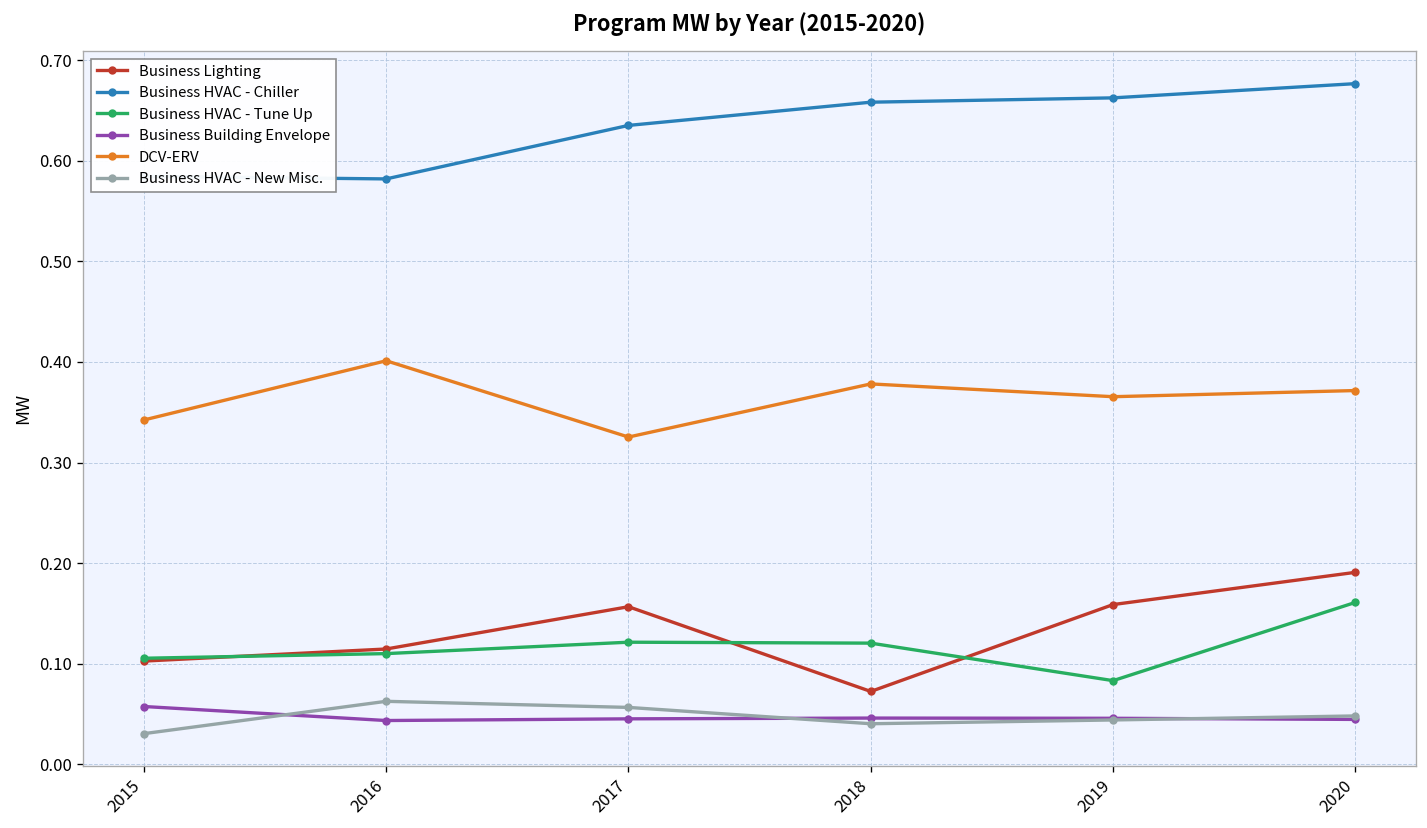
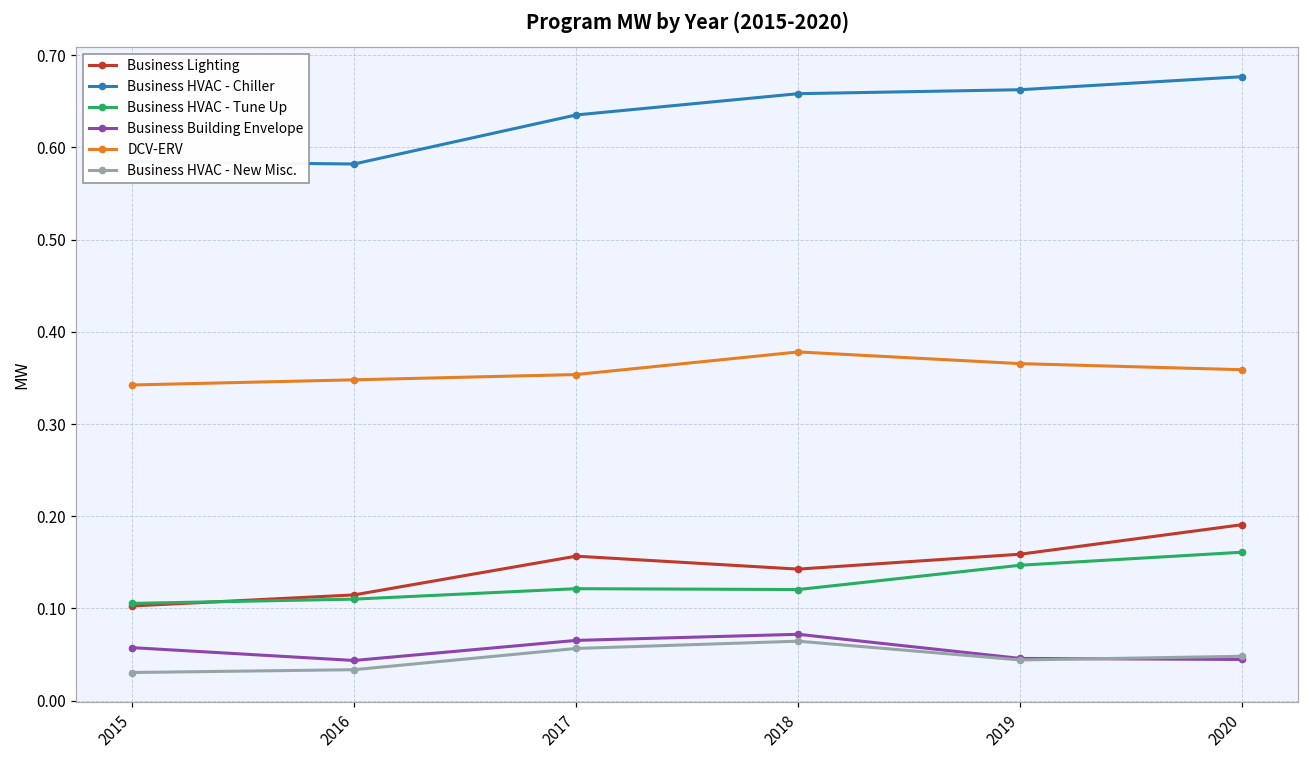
  {
    "Business Lighting": {
      "2016": 0.11,
      "2017": 0.16,
-     "2018": 0.07,
+     "2018": 0.14,
      "2019": 0.16,
      "2020": 0.19
    },
    "Business HVAC - Chiller": {
      "2016": 0.58,
      "2017": 0.64,
      "2018": 0.66,
      "2019": 0.66,
      "2020": 0.68
    },
    "Business HVAC - Tune Up": {
      "2016": 0.11,
      "2017": 0.12,
      "2018": 0.12,
-     "2019": 0.08,
+     "2019": 0.15,
      "2020": 0.16
    },
    "Business Building Envelope": {
      "2015": 0.06,
      "2016": 0.04,
-     "2017": 0.05,
-     "2018": 0.05,
+     "2017": 0.07,
+     "2018": 0.07,
      "2020": 0.04
    },
    "DCV-ERV": {
      "2015": 0.34,
-     "2016": 0.40,
-     "2017": 0.33,
+     "2016": 0.35,
+     "2017": 0.35,
      "2018": 0.38,
      "2019": 0.37,
-     "2020": 0.37
+     "2020": 0.36
    },
    "Business HVAC - New Misc.": {
      "2015": 0.03,
-     "2016": 0.06,
+     "2016": 0.03,
      "2017": 0.06,
-     "2018": 0.04,
+     "2018": 0.06,
      "2020": 0.05
    }
  }
